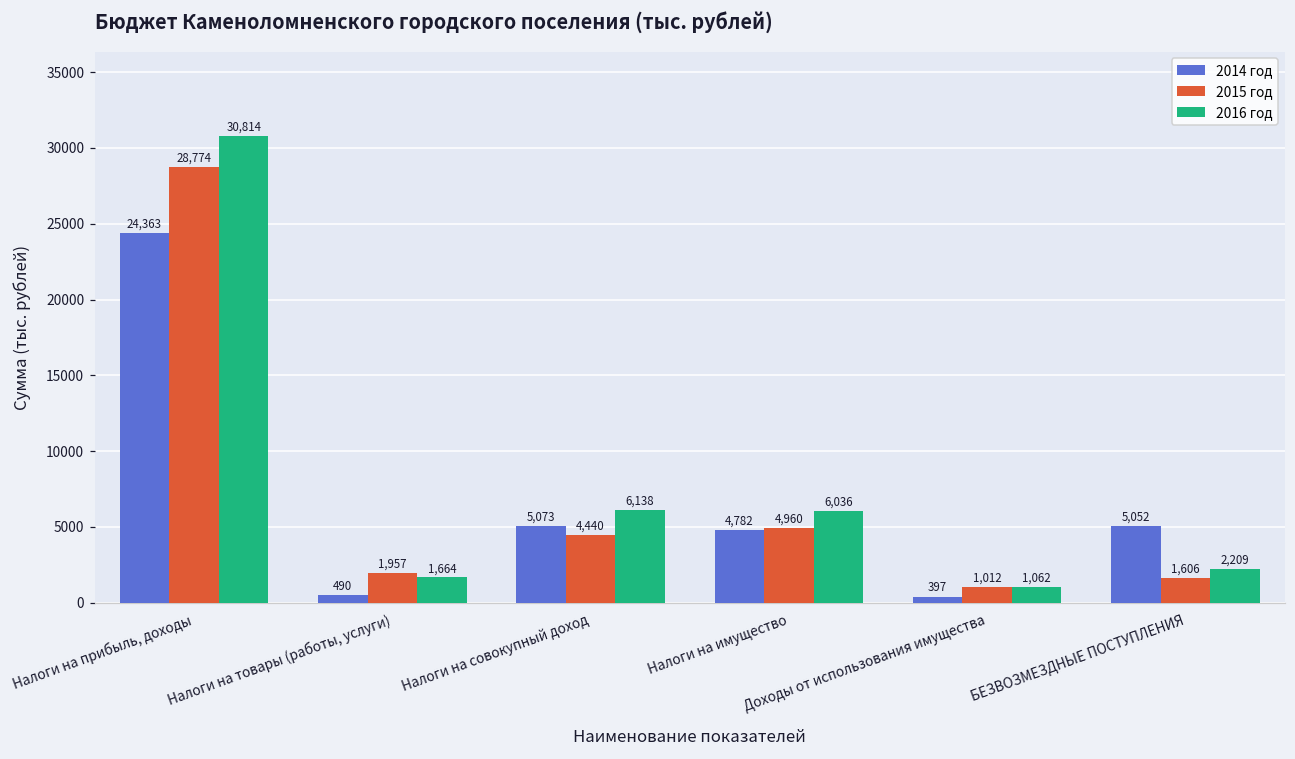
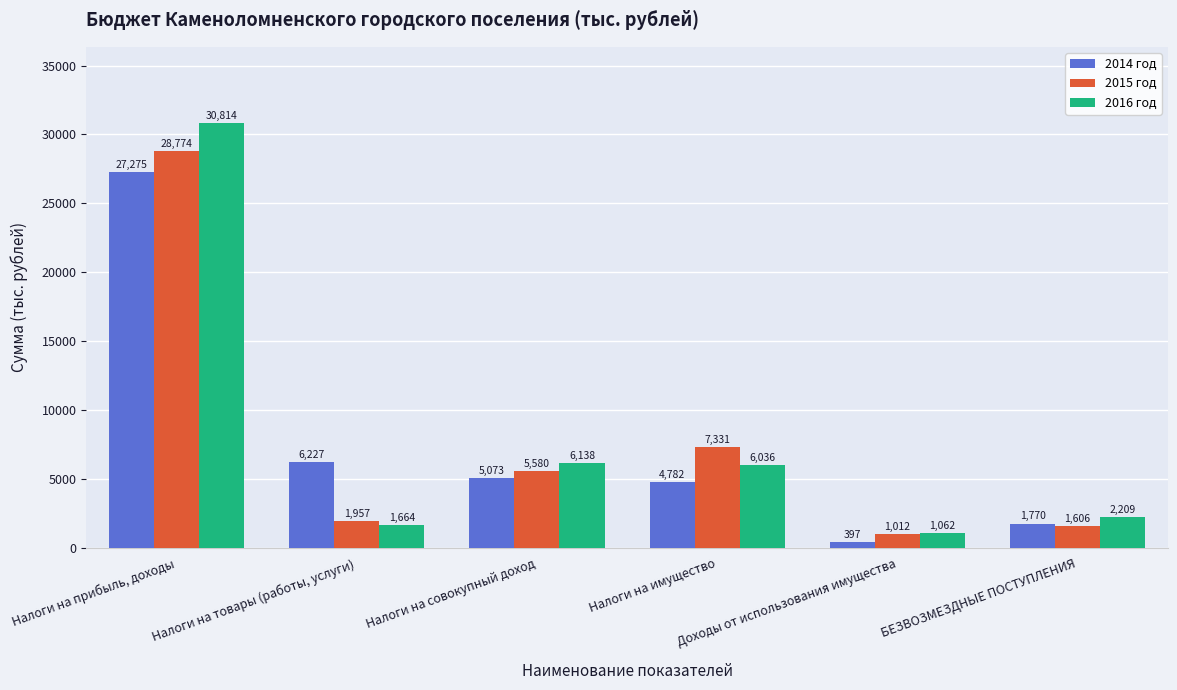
  {
    "2014 год": {
-     "Налоги на прибыль, доходы": "24,363",
-     "Налоги на товары (работы, услуги)": "490",
+     "Налоги на прибыль, доходы": "27,275",
+     "Налоги на товары (работы, услуги)": "6,227",
      "Налоги на совокупный доход": "5,073",
      "Налоги на имущество": "4,782",
      "Доходы от использования имущества": "397",
-     "БЕЗВОЗМЕЗДНЫЕ ПОСТУПЛЕНИЯ": "5,052"
+     "БЕЗВОЗМЕЗДНЫЕ ПОСТУПЛЕНИЯ": "1,770"
    },
    "2015 год": {
      "Налоги на прибыль, доходы": "28,774",
      "Налоги на товары (работы, услуги)": "1,957",
-     "Налоги на совокупный доход": "4,440",
-     "Налоги на имущество": "4,960",
+     "Налоги на совокупный доход": "5,580",
+     "Налоги на имущество": "7,331",
      "Доходы от использования имущества": "1,012",
      "БЕЗВОЗМЕЗДНЫЕ ПОСТУПЛЕНИЯ": "1,606"
    },
    "2016 год": {
      "Налоги на прибыль, доходы": "30,814",
      "Налоги на товары (работы, услуги)": "1,664",
      "Налоги на совокупный доход": "6,138",
      "Налоги на имущество": "6,036",
      "Доходы от использования имущества": "1,062",
      "БЕЗВОЗМЕЗДНЫЕ ПОСТУПЛЕНИЯ": "2,209"
    }
  }
